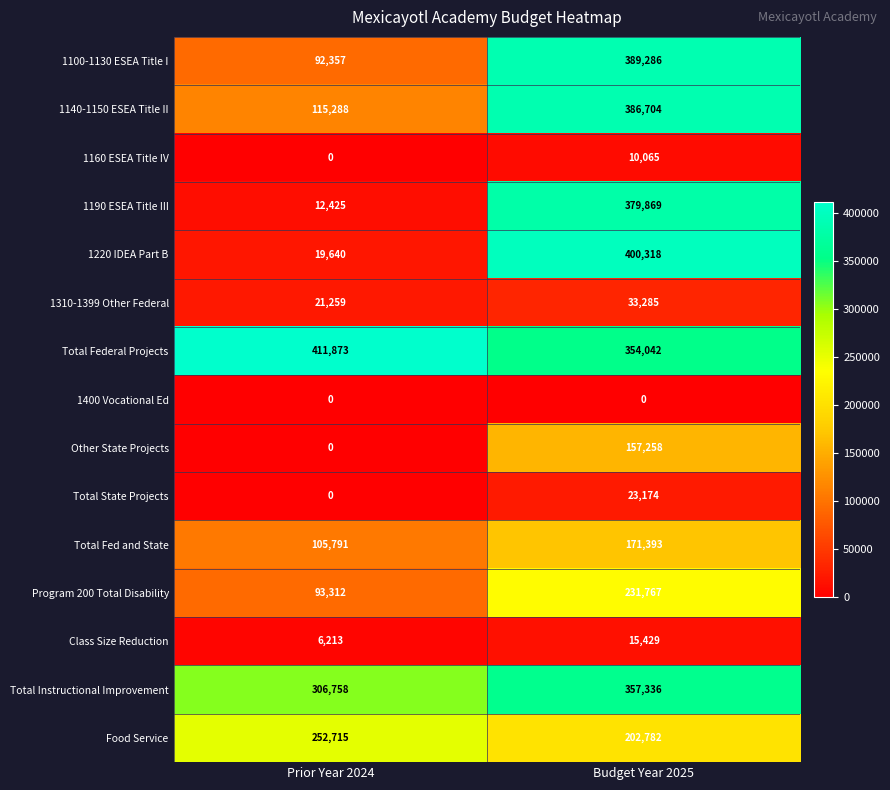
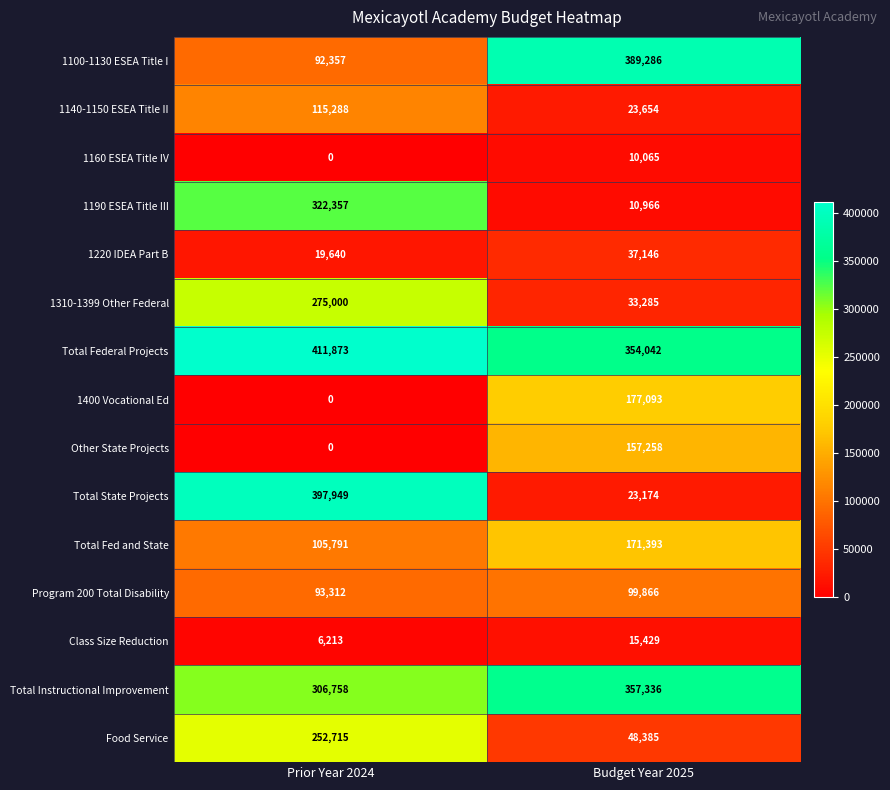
  {
    "1100-1130 ESEA Title I": {
      "Prior Year 2024": "92,357",
      "Budget Year 2025": "389,286"
    },
    "1140-1150 ESEA Title II": {
      "Prior Year 2024": "115,288",
-     "Budget Year 2025": "386,704"
+     "Budget Year 2025": "23,654"
    },
    "1160 ESEA Title IV": {
      "Prior Year 2024": "0",
      "Budget Year 2025": "10,065"
    },
    "1190 ESEA Title III": {
-     "Prior Year 2024": "12,425",
-     "Budget Year 2025": "379,869"
+     "Prior Year 2024": "322,357",
+     "Budget Year 2025": "10,966"
    },
    "1220 IDEA Part B": {
      "Prior Year 2024": "19,640",
-     "Budget Year 2025": "400,318"
+     "Budget Year 2025": "37,146"
    },
    "1310-1399 Other Federal": {
-     "Prior Year 2024": "21,259",
+     "Prior Year 2024": "275,000",
      "Budget Year 2025": "33,285"
    },
    "Total Federal Projects": {
      "Prior Year 2024": "411,873",
      "Budget Year 2025": "354,042"
    },
    "1400 Vocational Ed": {
      "Prior Year 2024": "0",
-     "Budget Year 2025": "0"
+     "Budget Year 2025": "177,093"
    },
    "Other State Projects": {
      "Prior Year 2024": "0",
      "Budget Year 2025": "157,258"
    },
    "Total State Projects": {
-     "Prior Year 2024": "0",
+     "Prior Year 2024": "397,949",
      "Budget Year 2025": "23,174"
    },
    "Total Fed and State": {
      "Prior Year 2024": "105,791",
      "Budget Year 2025": "171,393"
    },
    "Program 200 Total Disability": {
      "Prior Year 2024": "93,312",
-     "Budget Year 2025": "231,767"
+     "Budget Year 2025": "99,866"
    },
    "Class Size Reduction": {
      "Prior Year 2024": "6,213",
      "Budget Year 2025": "15,429"
    },
    "Total Instructional Improvement": {
      "Prior Year 2024": "306,758",
      "Budget Year 2025": "357,336"
    },
    "Food Service": {
      "Prior Year 2024": "252,715",
-     "Budget Year 2025": "202,782"
+     "Budget Year 2025": "48,385"
    }
  }
